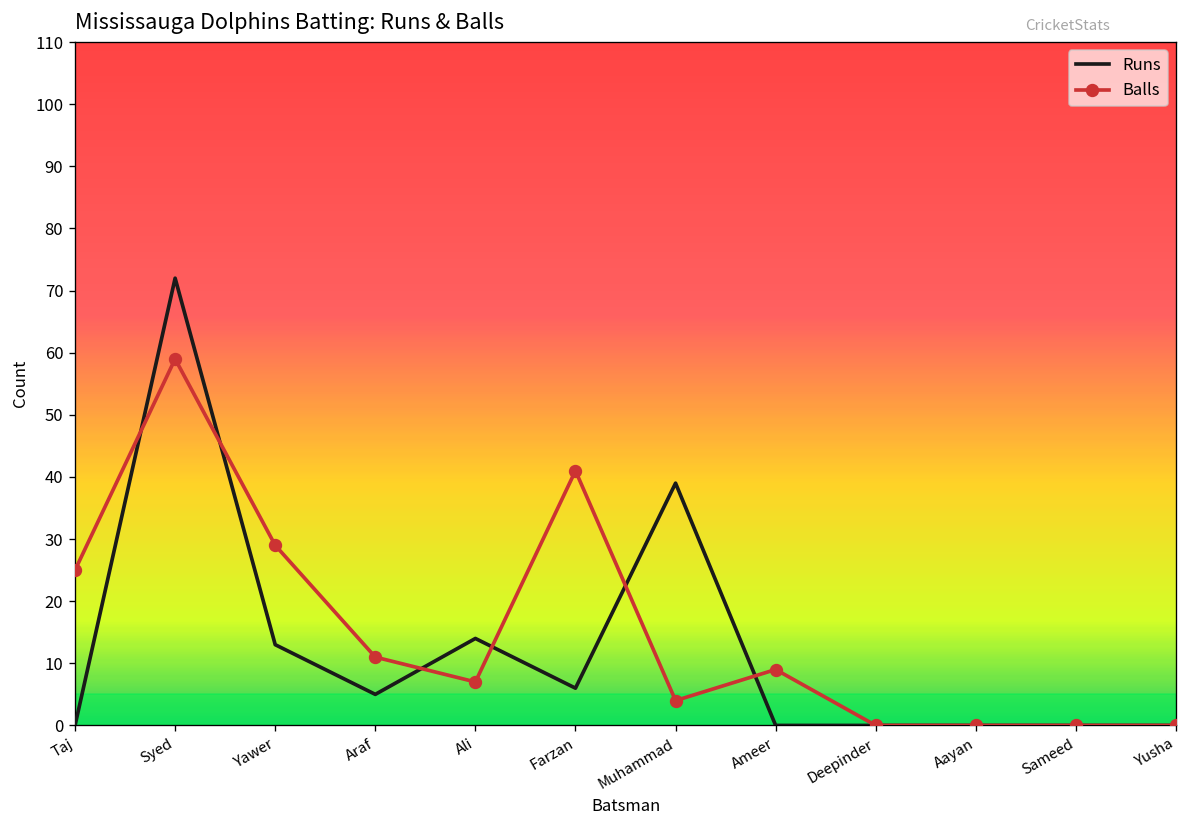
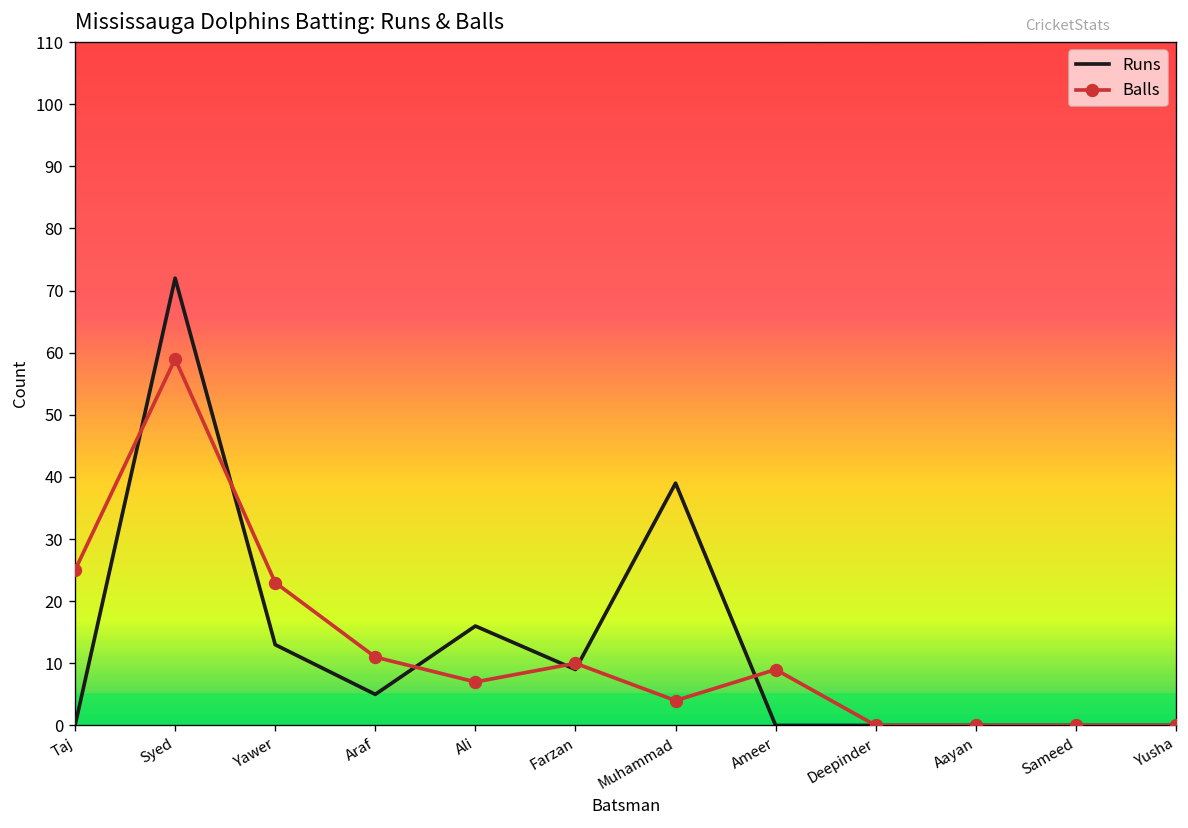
  {
    "Runs": {
      "Syed": 72,
      "Yawer": 13,
-     "Ali": 14,
-     "Farzan": 6,
+     "Ali": 16,
+     "Farzan": 9,
      "Muhammad": 39
    },
    "Balls": {
      "Taj": 25,
      "Syed": 59,
-     "Yawer": 29,
+     "Yawer": 23,
      "Araf": 11,
      "Ali": 7,
-     "Farzan": 41,
+     "Farzan": 10,
      "Ameer": 9
    }
  }
